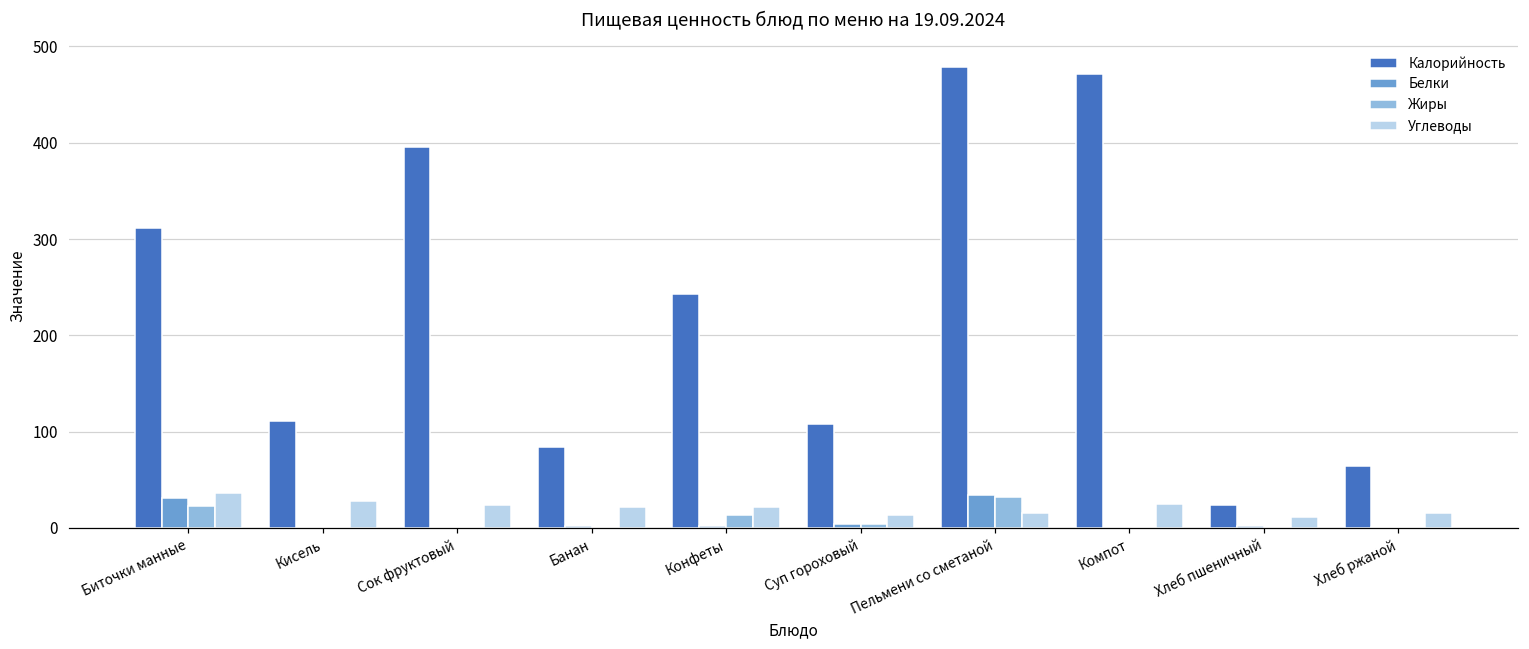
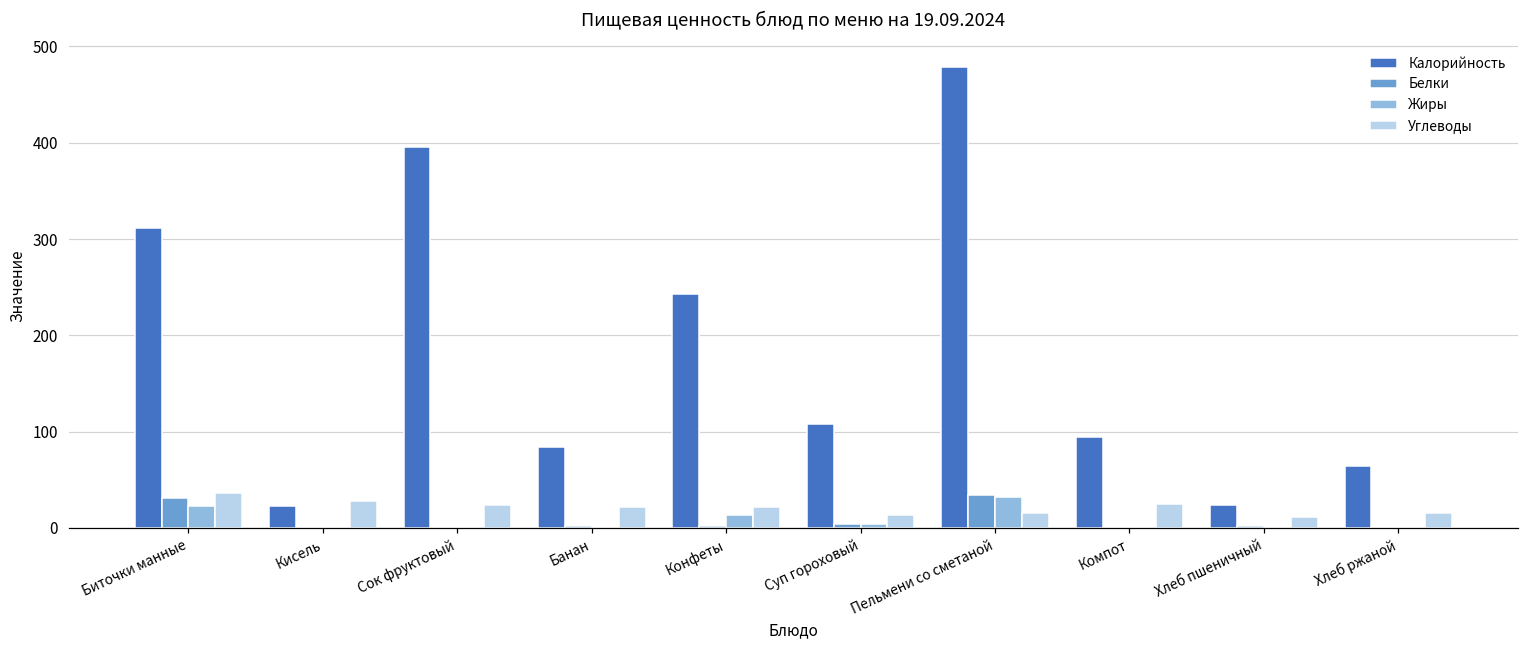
  {
    "Калорийность": {
      "Биточки манные": 310,
-     "Кисель": 110,
+     "Кисель": 20,
      "Сок фруктовый": 400,
      "Банан": 80,
      "Конфеты": 240,
      "Суп гороховый": 110,
      "Пельмени со сметаной": 480,
-     "Компот": 470,
+     "Компот": 90,
      "Хлеб пшеничный": 20,
      "Хлеб ржаной": 60
    }
  }
